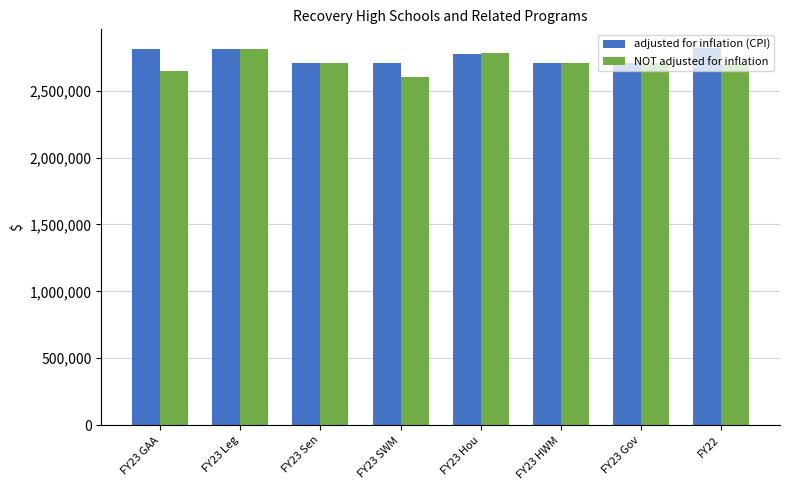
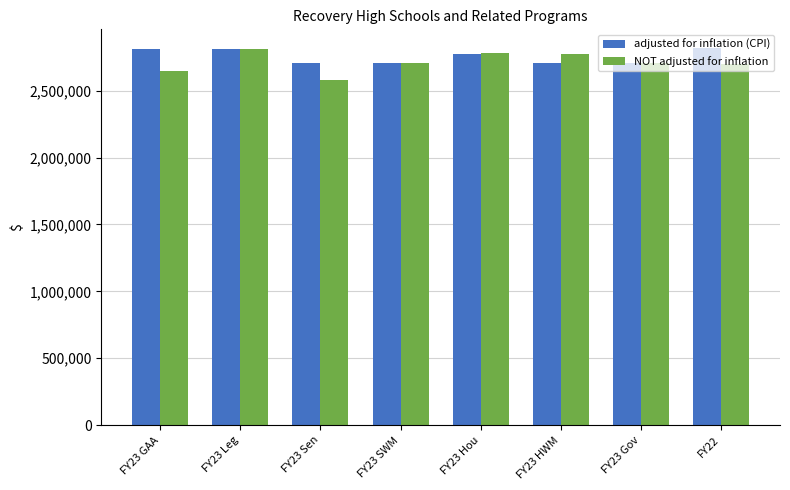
  {
    "adjusted for inflation (CPI)": {
      "FY23 GAA": "2,810,000",
      "FY23 Leg": "2,810,000",
      "FY23 Sen": "2,710,000",
      "FY23 SWM": "2,710,000",
      "FY23 Hou": "2,770,000",
      "FY23 HWM": "2,710,000"
    },
    "NOT adjusted for inflation": {
      "FY23 GAA": "2,650,000",
      "FY23 Leg": "2,810,000",
-     "FY23 Sen": "2,710,000",
-     "FY23 SWM": "2,600,000",
+     "FY23 Sen": "2,580,000",
+     "FY23 SWM": "2,710,000",
      "FY23 Hou": "2,780,000",
-     "FY23 HWM": "2,710,000"
+     "FY23 HWM": "2,770,000"
    }
  }
